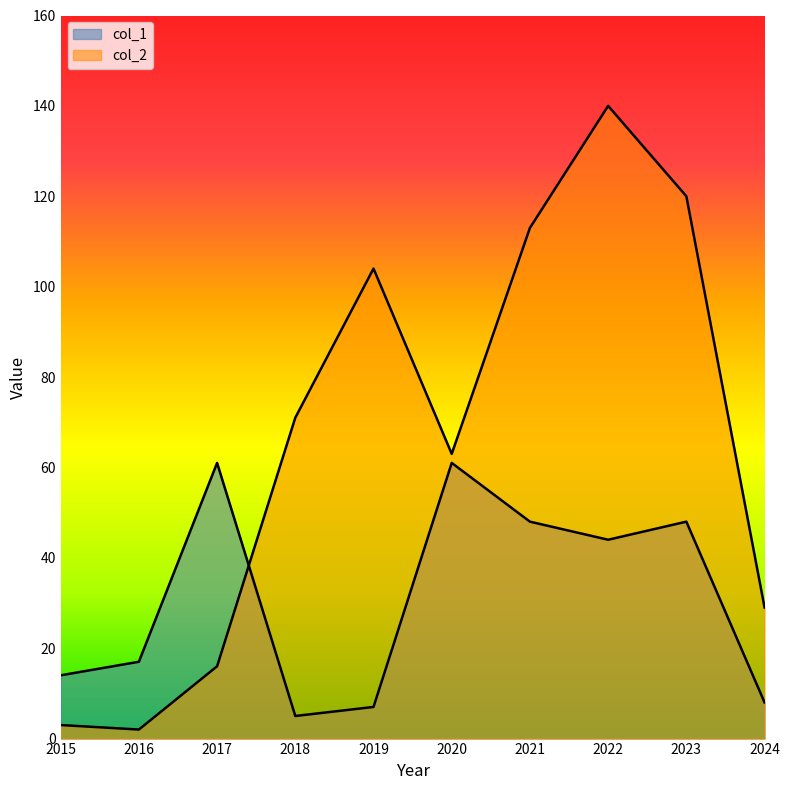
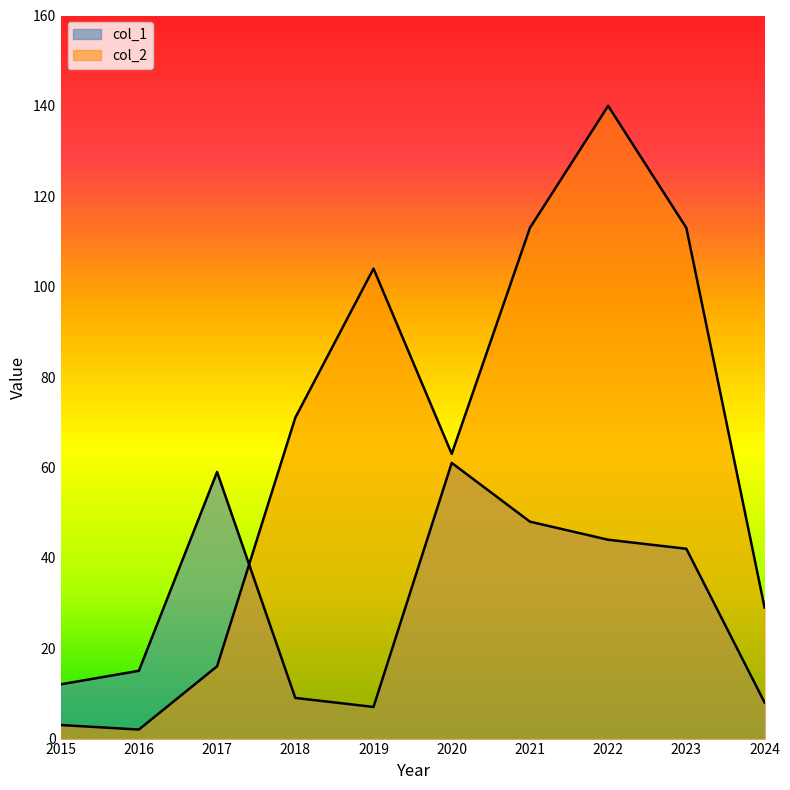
  {
    "col_1": {
-     "2015": 14,
-     "2016": 17,
-     "2017": 61,
-     "2018": 5,
+     "2015": 12,
+     "2016": 15,
+     "2017": 59,
+     "2018": 9,
      "2019": 7,
      "2020": 61,
      "2021": 48,
      "2022": 44,
-     "2023": 48,
+     "2023": 42,
      "2024": 8
    },
    "col_2": {
      "2015": 3,
      "2016": 2,
      "2017": 16,
      "2018": 71,
      "2019": 104,
      "2020": 63,
      "2021": 113,
      "2022": 140,
-     "2023": 120,
+     "2023": 113,
      "2024": 29
    }
  }
